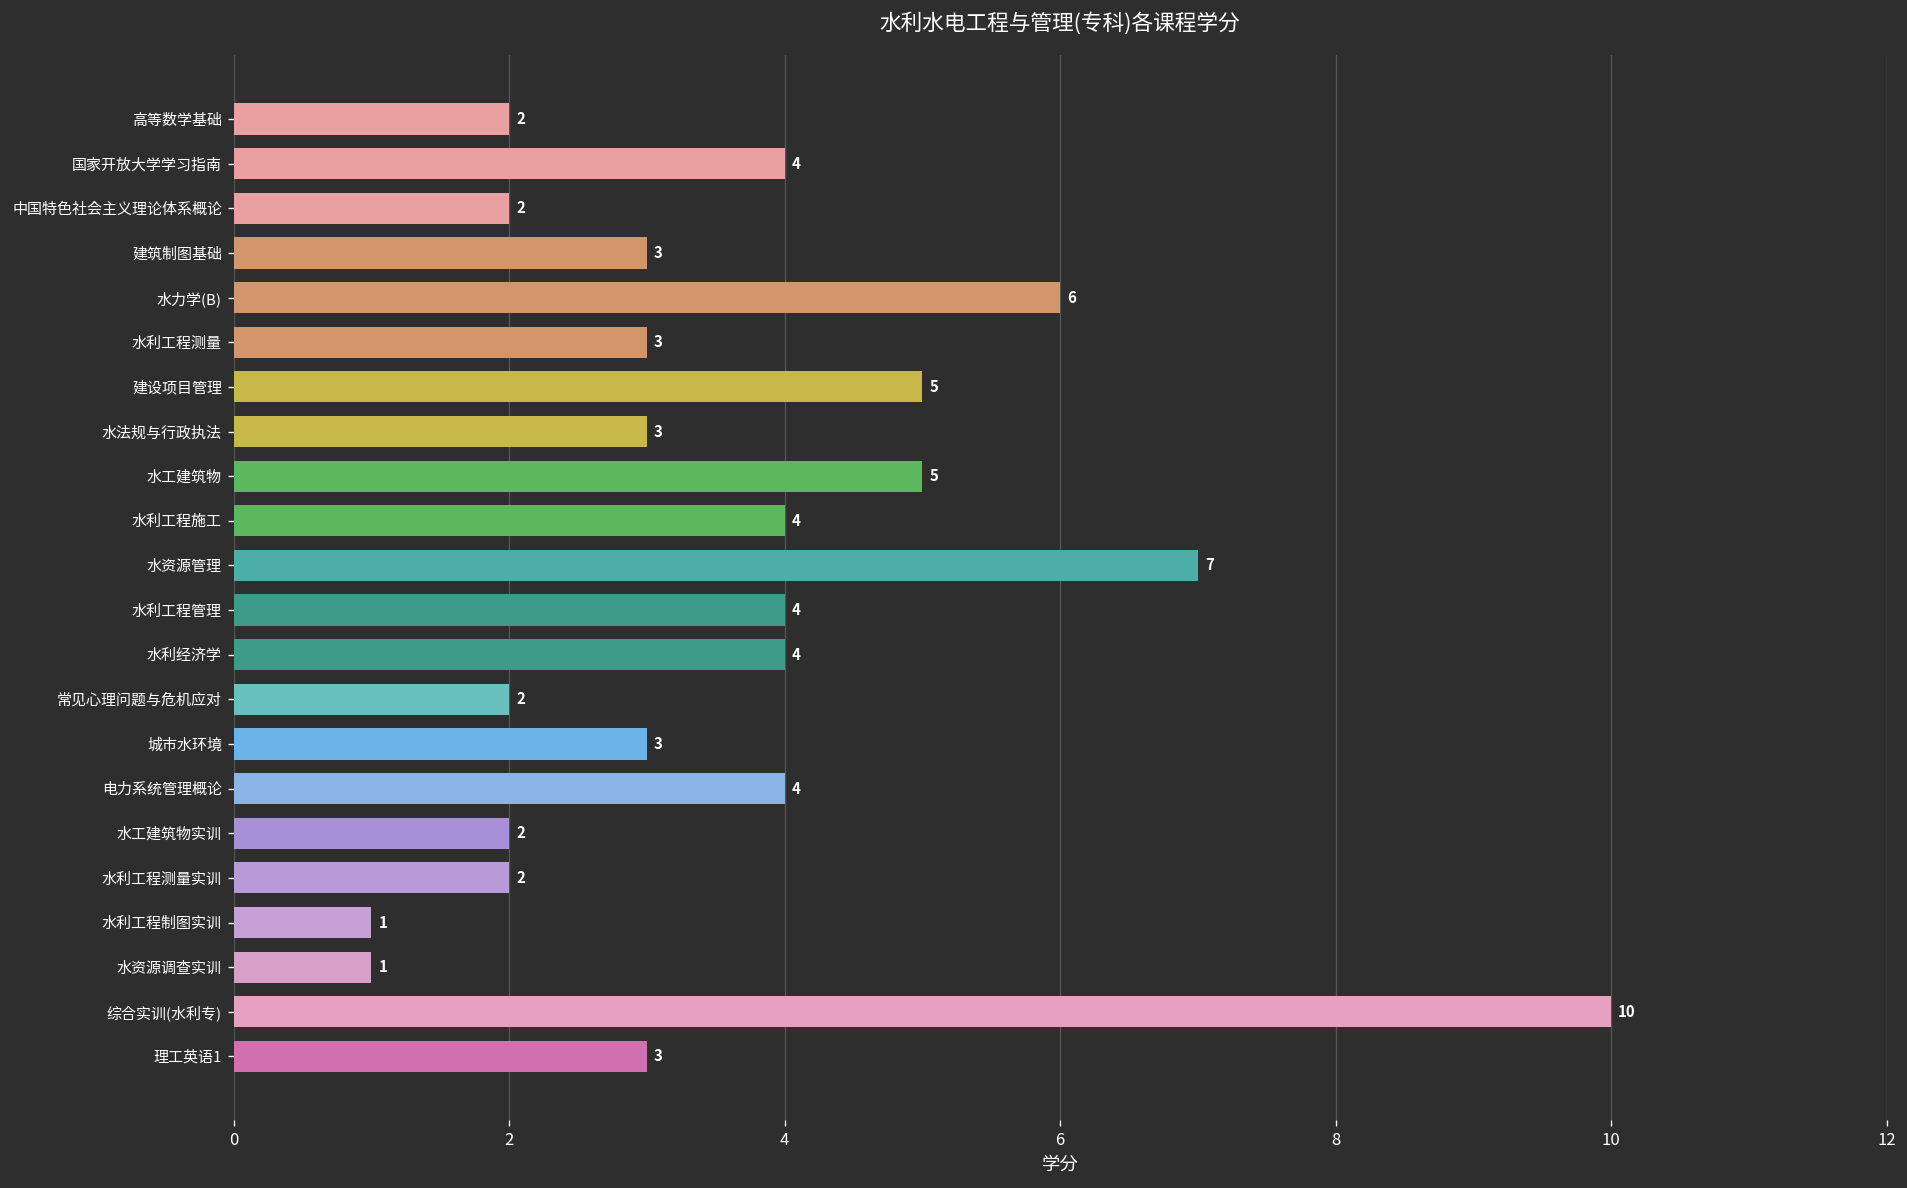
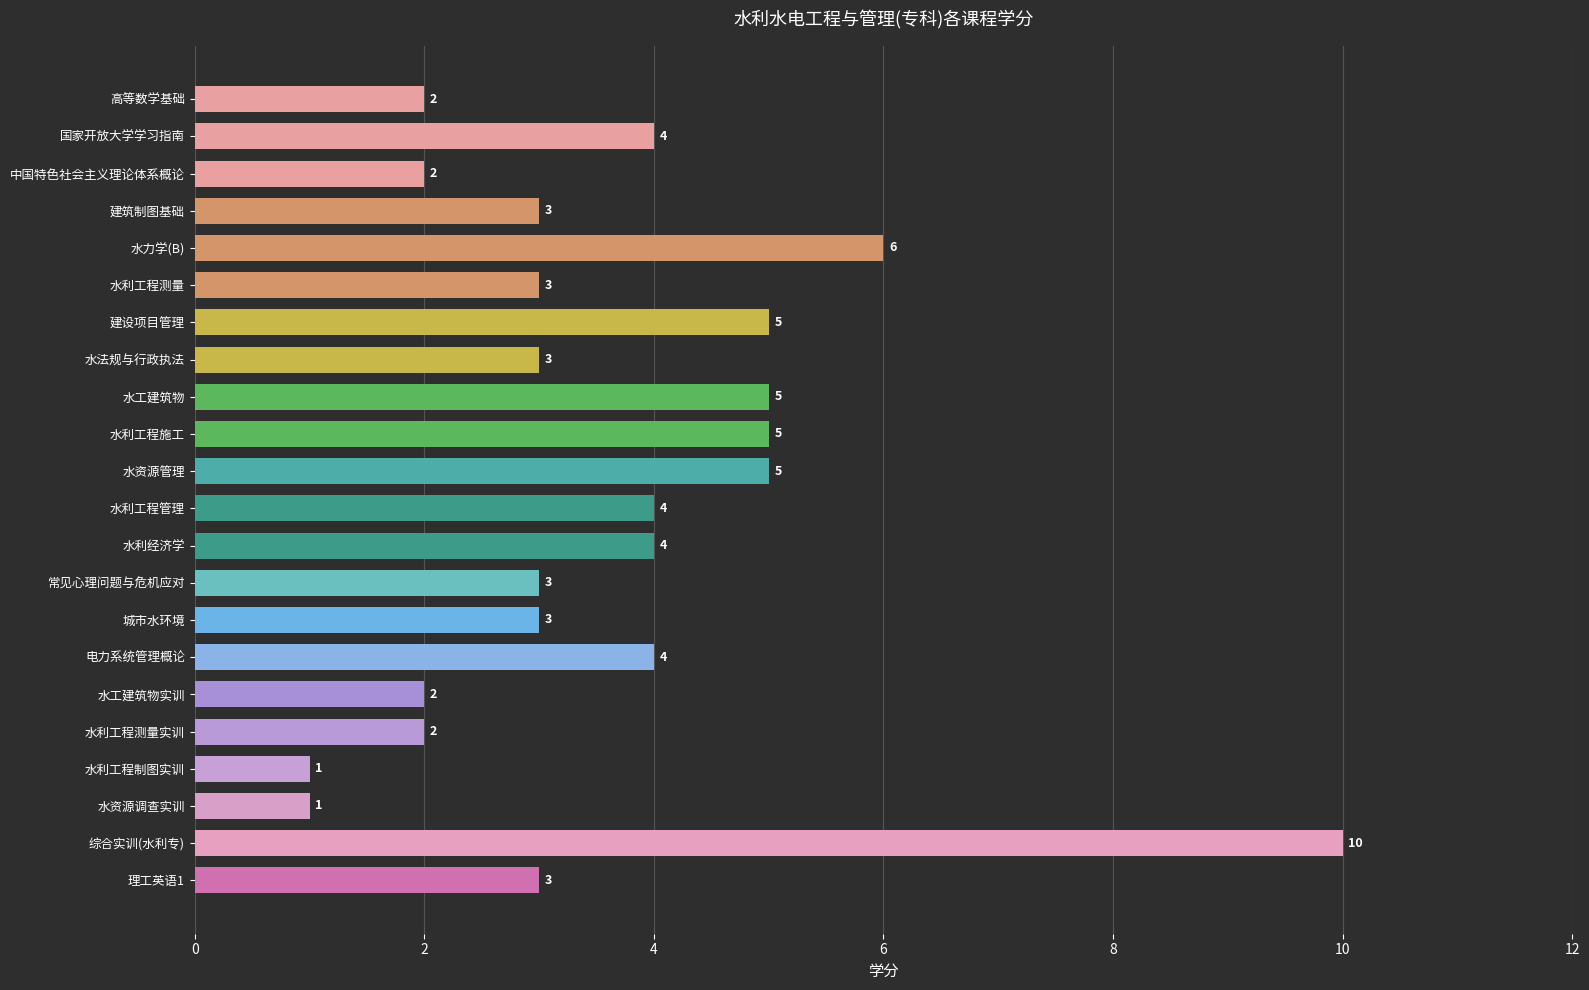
  {
    "高等数学基础": 2,
    "国家开放大学学习指南": 4,
    "中国特色社会主义理论体系概论": 2,
    "建筑制图基础": 3,
    "水力学(B)": 6,
    "水利工程测量": 3,
    "建设项目管理": 5,
    "水法规与行政执法": 3,
    "水工建筑物": 5,
-   "水利工程施工": 4,
-   "水资源管理": 7,
+   "水利工程施工": 5,
+   "水资源管理": 5,
    "水利工程管理": 4,
    "水利经济学": 4,
-   "常见心理问题与危机应对": 2,
+   "常见心理问题与危机应对": 3,
    "城市水环境": 3,
    "电力系统管理概论": 4,
    "水工建筑物实训": 2,
    "水利工程测量实训": 2,
    "水利工程制图实训": 1,
    "水资源调查实训": 1,
    "综合实训(水利专)": 10,
    "理工英语1": 3
  }
